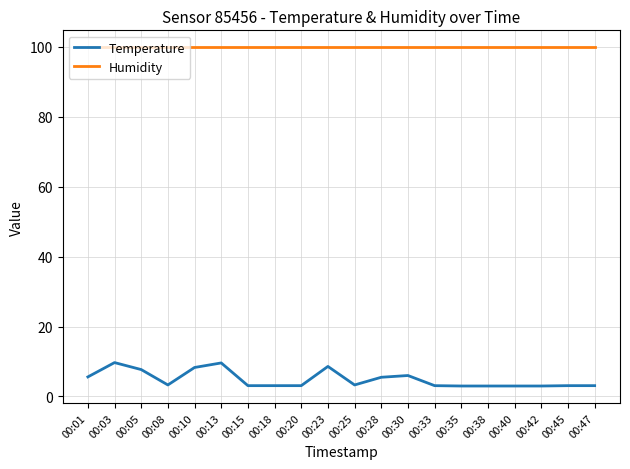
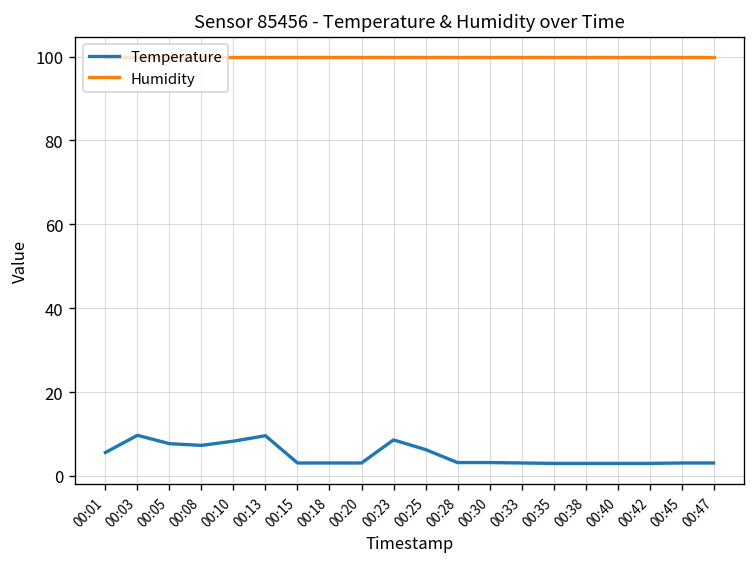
  {
    "Temperature": {
      "00:01": 6,
      "00:03": 10,
      "00:05": 8,
-     "00:08": 3,
+     "00:08": 7,
      "00:10": 8,
      "00:13": 10,
      "00:15": 3,
      "00:18": 3,
      "00:20": 3,
      "00:23": 9,
-     "00:25": 3,
-     "00:28": 6,
-     "00:30": 6,
+     "00:25": 6,
+     "00:28": 3,
+     "00:30": 3,
      "00:33": 3,
      "00:35": 3,
      "00:38": 3,
      "00:40": 3,
      "00:42": 3,
      "00:45": 3,
      "00:47": 3
    },
    "Humidity": {
      "00:10": 100,
      "00:13": 100,
      "00:15": 100,
      "00:18": 100,
      "00:20": 100,
      "00:23": 100,
      "00:25": 100,
      "00:28": 100,
      "00:30": 100,
      "00:33": 100,
      "00:35": 100,
      "00:38": 100,
      "00:40": 100,
      "00:42": 100,
      "00:45": 100,
      "00:47": 100
    }
  }
